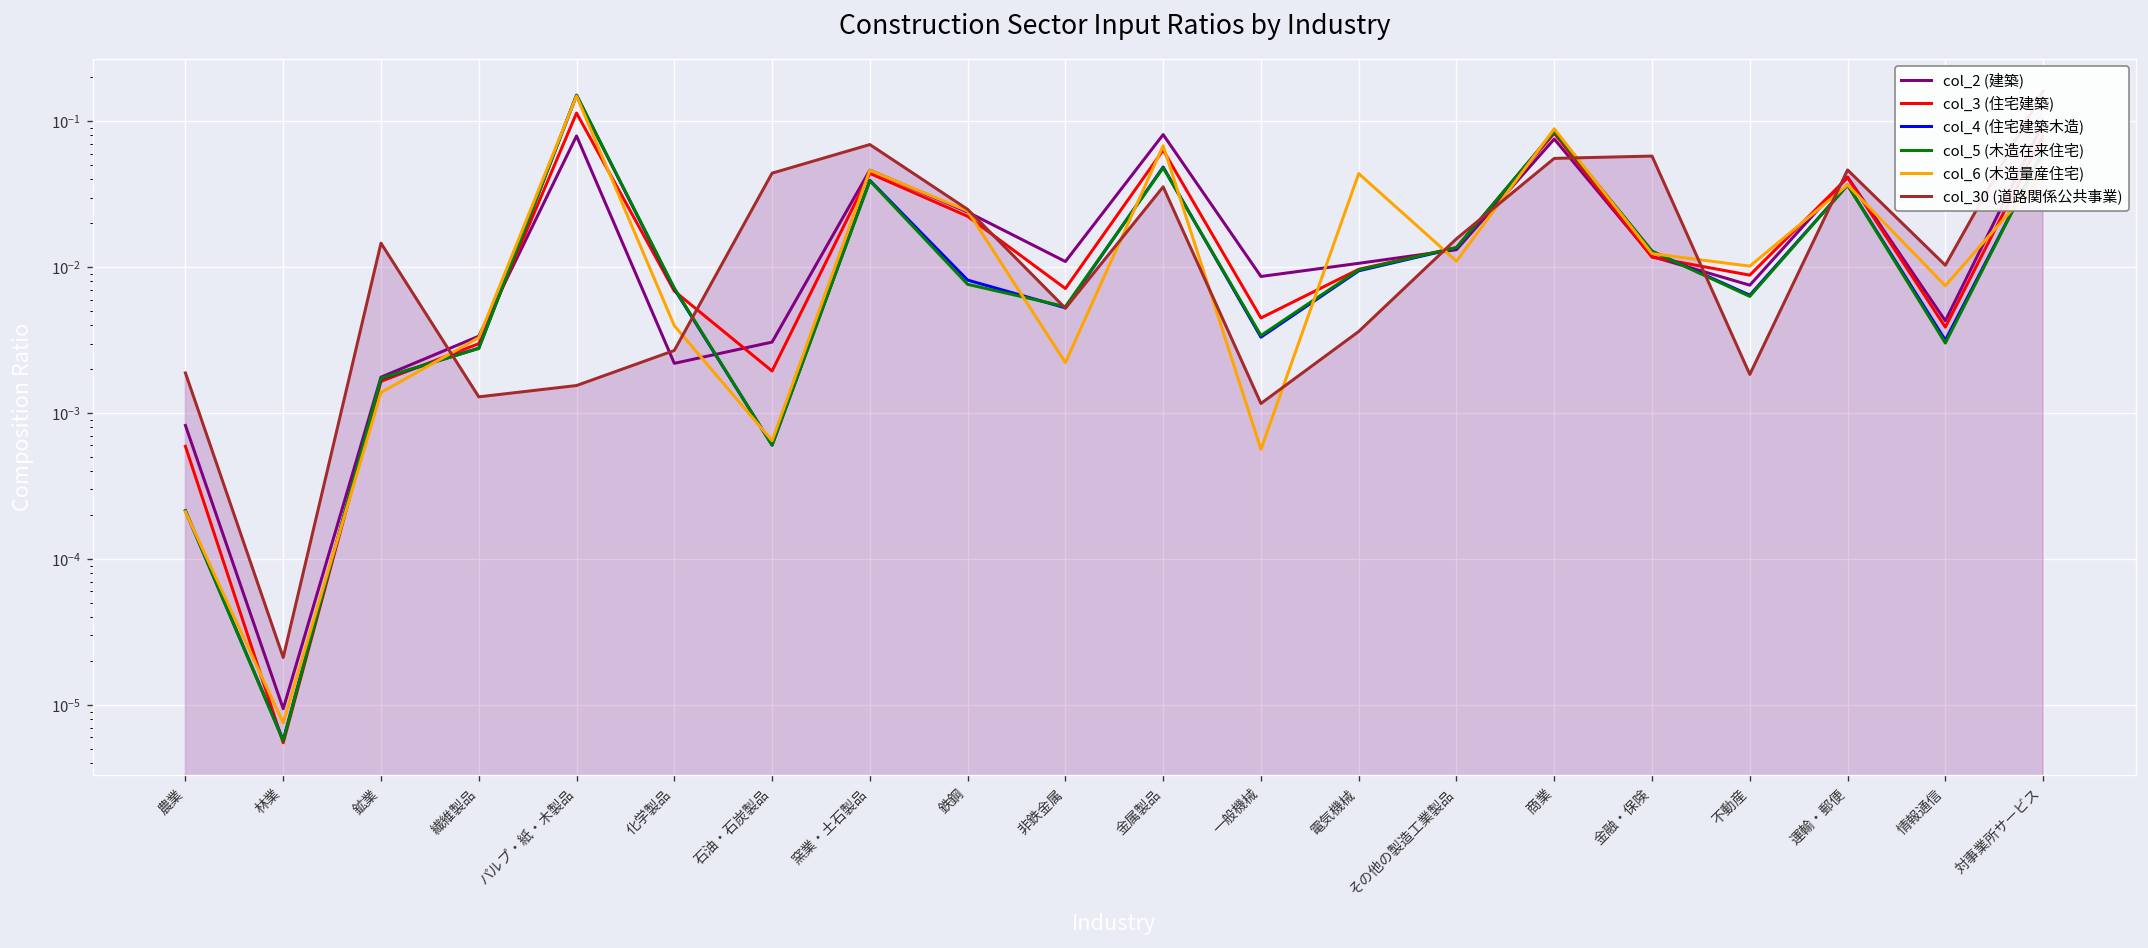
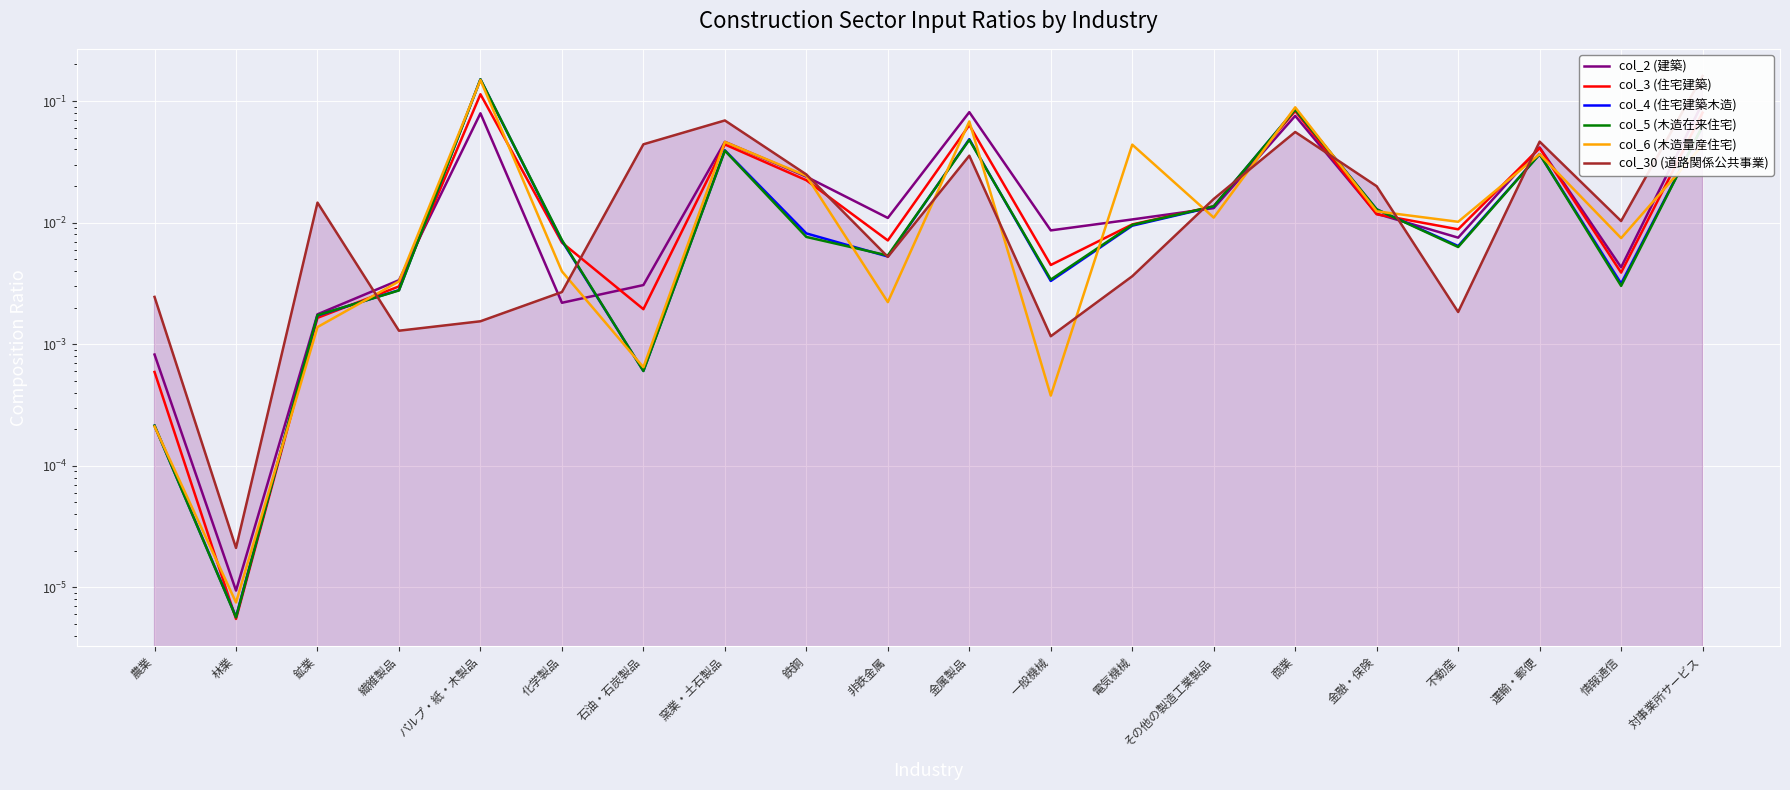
  {
    "col_2 (建築)": {
      "農業": 0.0008,
      "林業": 0.000009,
      "パルプ・紙・木製品": 0.08,
      "化学製品": 0.0022,
      "石油・石炭製品": 0.0031,
      "非鉄金属": 0.011,
      "金属製品": 0.08,
      "一般機械": 0.009,
      "電気機械": 0.011,
      "商業": 0.08,
      "不動産": 0.008,
      "情報通信": 0.0043
    },
    "col_3 (住宅建築)": {
      "農業": 0.0006,
      "繊維製品": 0.0030,
      "パルプ・紙・木製品": 0.11,
      "石油・石炭製品": 0.0019,
      "窯業・土石製品": 0.044,
      "鉄鋼": 0.022,
      "非鉄金属": 0.007,
      "金属製品": 0.06,
      "一般機械": 0.0045,
      "不動産": 0.009,
      "情報通信": 0.0039
    },
    "col_4 (住宅建築木造)": {
      "鉄鋼": 0.008
    },
    "col_5 (木造在来住宅)": {
      "鉄鋼": 0.008
    },
    "col_6 (木造量産住宅)": {
      "林業": 0.000008,
      "鉱業": 0.0014,
      "化学製品": 0.0040,
      "石油・石炭製品": 0.0006,
      "非鉄金属": 0.0022,
      "金属製品": 0.07,
-     "一般機械": 0.0006,
+     "一般機械": 0.00038,
      "電気機械": 0.044,
      "その他の製造工業製品": 0.011,
      "不動産": 0.010,
      "情報通信": 0.007
    },
    "col_30 (道路関係公共事業)": {
-     "農業": 0.0019,
+     "農業": 0.0025,
      "林業": 0.000021,
      "鉱業": 0.015,
      "繊維製品": 0.0013,
      "パルプ・紙・木製品": 0.0015,
      "化学製品": 0.0027,
      "石油・石炭製品": 0.044,
      "窯業・土石製品": 0.07,
      "金属製品": 0.036,
      "一般機械": 0.0012,
      "電気機械": 0.0036,
      "その他の製造工業製品": 0.016,
      "商業": 0.06,
-     "金融・保険": 0.06,
+     "金融・保険": 0.020,
      "不動産": 0.0018,
      "運輸・郵便": 0.046,
      "情報通信": 0.010
    }
  }
